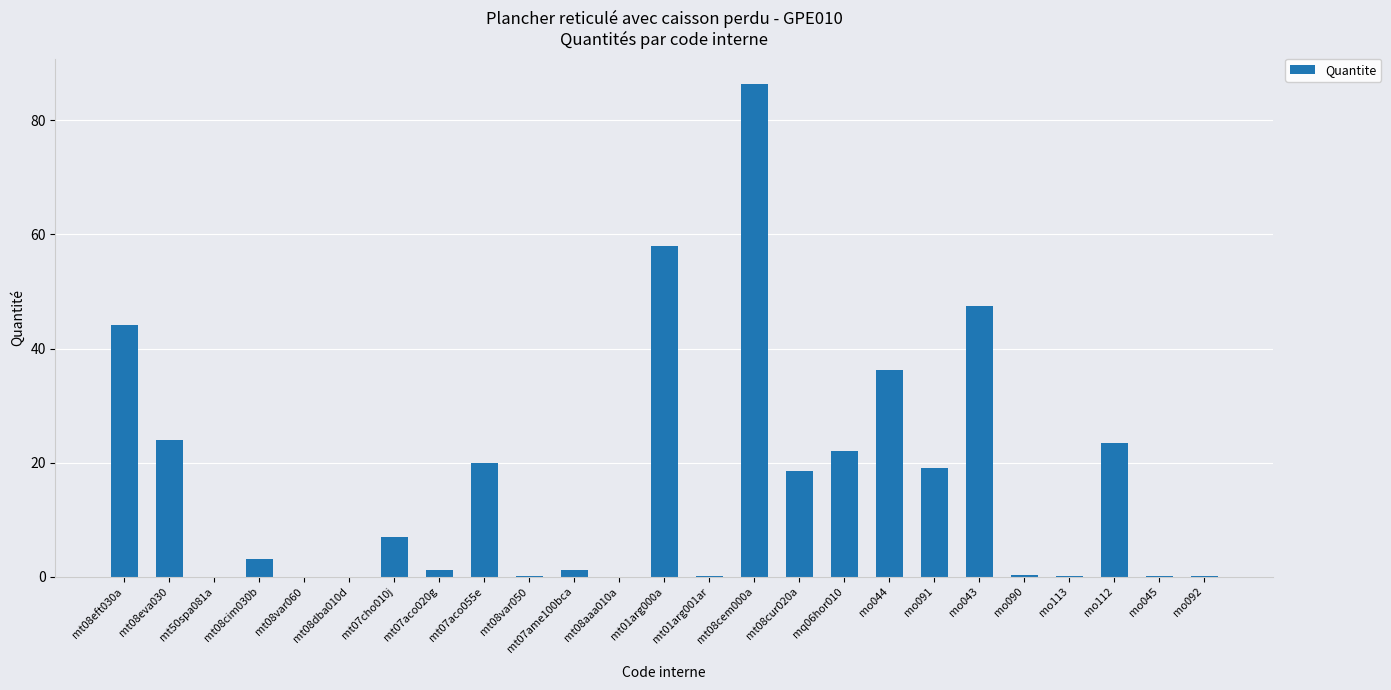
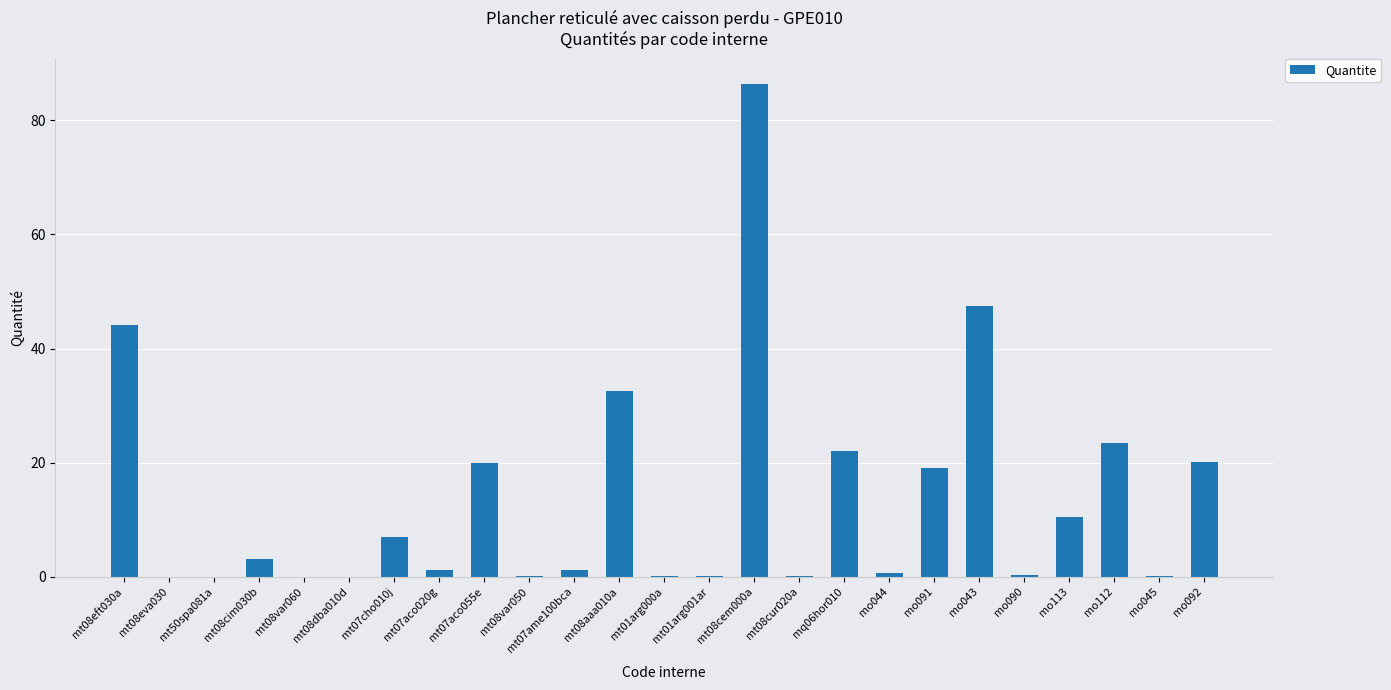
  {
    "mt08eft030a": 44,
-   "mt08eva030": 24,
+   "mt08eva030": 0,
    "mt08cim030b": 3,
    "mt07cho010j": 7,
    "mt07aco020g": 1,
    "mt07aco055e": 20,
    "mt07ame100bca": 1,
-   "mt08aaa010a": 0,
-   "mt01arg000a": 58,
+   "mt08aaa010a": 33,
+   "mt01arg000a": 0,
    "mt08cem000a": 86,
-   "mt08cur020a": 19,
+   "mt08cur020a": 0,
    "mq06hor010": 22,
-   "mo044": 36,
+   "mo044": 1,
    "mo091": 19,
    "mo043": 47,
-   "mo113": 0,
+   "mo113": 11,
    "mo112": 23,
-   "mo092": 0
+   "mo092": 20
  }
